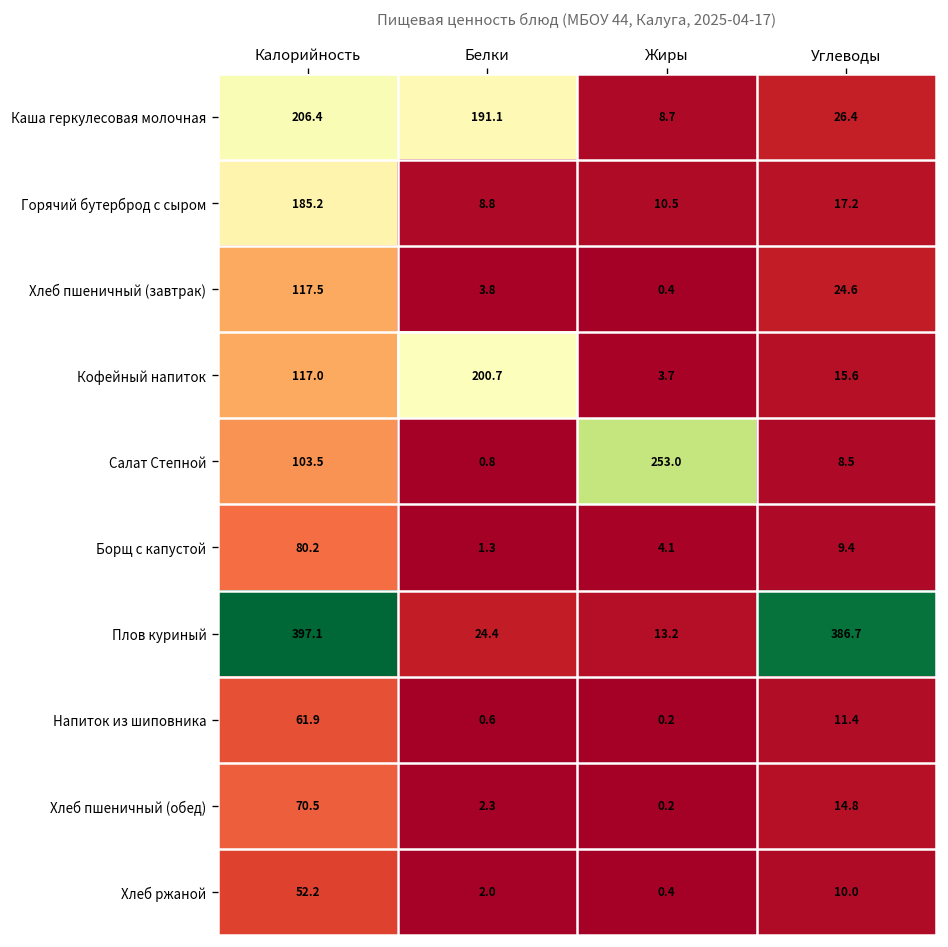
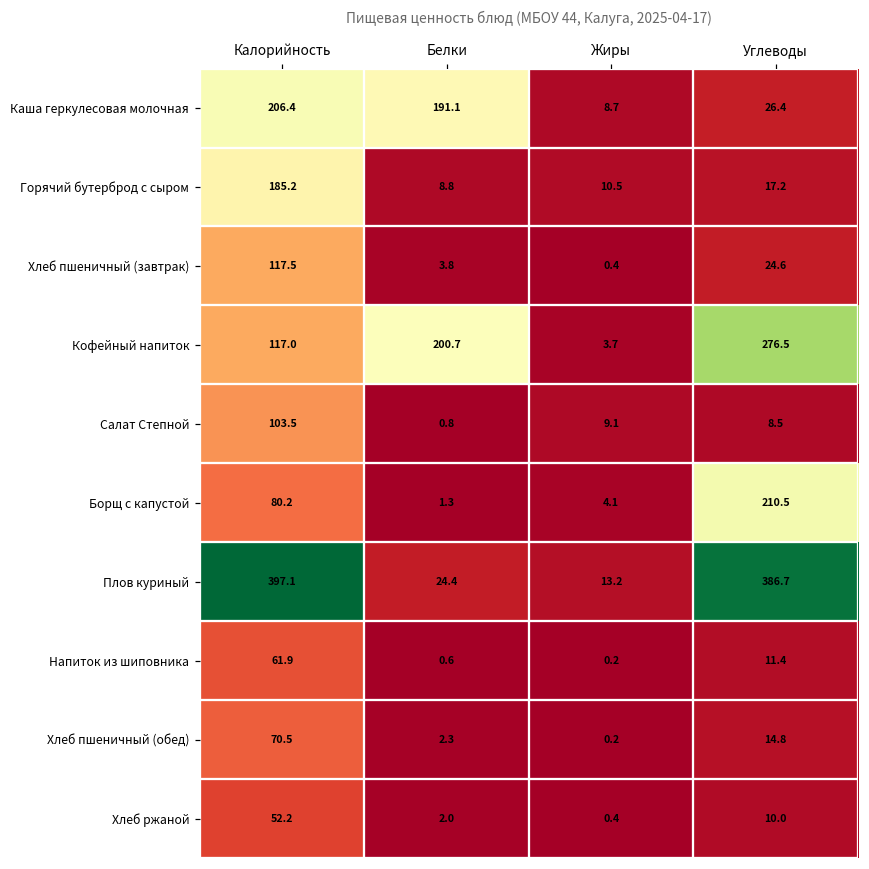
  {
    "Каша геркулесовая молочная": {
      "Калорийность": 206.4,
      "Белки": 191.1,
      "Жиры": 8.7,
      "Углеводы": 26.4
    },
    "Горячий бутерброд с сыром": {
      "Калорийность": 185.2,
      "Белки": 8.8,
      "Жиры": 10.5,
      "Углеводы": 17.2
    },
    "Хлеб пшеничный (завтрак)": {
      "Калорийность": 117.5,
      "Белки": 3.8,
      "Жиры": 0.4,
      "Углеводы": 24.6
    },
    "Кофейный напиток": {
      "Калорийность": 117.0,
      "Белки": 200.7,
      "Жиры": 3.7,
-     "Углеводы": 15.6
+     "Углеводы": 276.5
    },
    "Салат Степной": {
      "Калорийность": 103.5,
      "Белки": 0.8,
-     "Жиры": 253.0,
+     "Жиры": 9.1,
      "Углеводы": 8.5
    },
    "Борщ с капустой": {
      "Калорийность": 80.2,
      "Белки": 1.3,
      "Жиры": 4.1,
-     "Углеводы": 9.4
+     "Углеводы": 210.5
    },
    "Плов куриный": {
      "Калорийность": 397.1,
      "Белки": 24.4,
      "Жиры": 13.2,
      "Углеводы": 386.7
    },
    "Напиток из шиповника": {
      "Калорийность": 61.9,
      "Белки": 0.6,
      "Жиры": 0.2,
      "Углеводы": 11.4
    },
    "Хлеб пшеничный (обед)": {
      "Калорийность": 70.5,
      "Белки": 2.3,
      "Жиры": 0.2,
      "Углеводы": 14.8
    },
    "Хлеб ржаной": {
      "Калорийность": 52.2,
      "Белки": 2.0,
      "Жиры": 0.4,
      "Углеводы": 10.0
    }
  }
